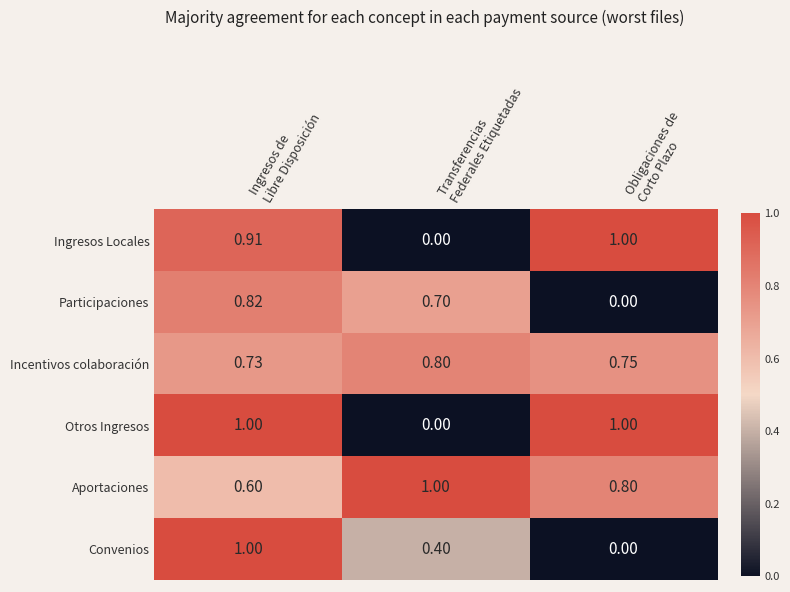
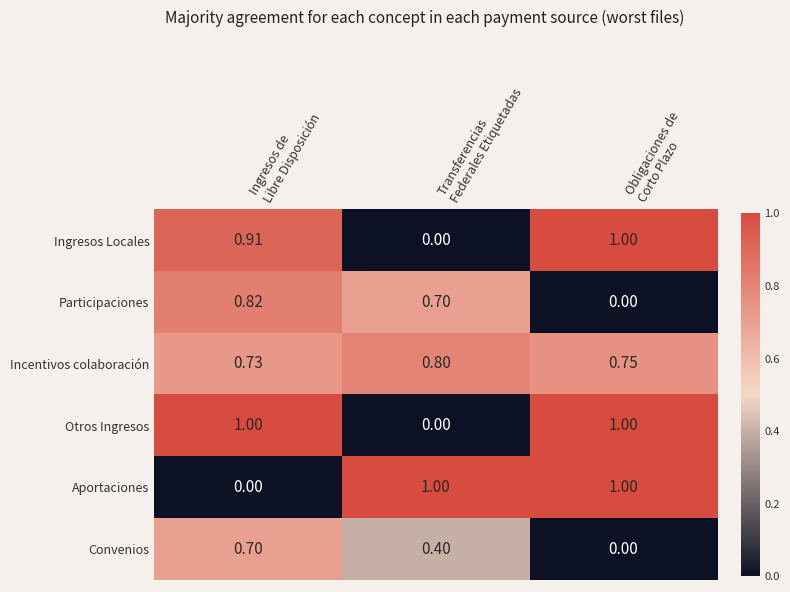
  {
    "Ingresos Locales": {
      "Ingresos de Libre Disposición": 0.91,
      "Transferencias Federales Etiquetadas": 0.00,
      "Obligaciones de Corto Plazo": 1.00
    },
    "Participaciones": {
      "Ingresos de Libre Disposición": 0.82,
      "Transferencias Federales Etiquetadas": 0.70,
      "Obligaciones de Corto Plazo": 0.00
    },
    "Incentivos colaboración": {
      "Ingresos de Libre Disposición": 0.73,
      "Transferencias Federales Etiquetadas": 0.80,
      "Obligaciones de Corto Plazo": 0.75
    },
    "Otros Ingresos": {
      "Ingresos de Libre Disposición": 1.00,
      "Transferencias Federales Etiquetadas": 0.00,
      "Obligaciones de Corto Plazo": 1.00
    },
    "Aportaciones": {
-     "Ingresos de Libre Disposición": 0.60,
+     "Ingresos de Libre Disposición": 0.00,
      "Transferencias Federales Etiquetadas": 1.00,
-     "Obligaciones de Corto Plazo": 0.80
+     "Obligaciones de Corto Plazo": 1.00
    },
    "Convenios": {
-     "Ingresos de Libre Disposición": 1.00,
+     "Ingresos de Libre Disposición": 0.70,
      "Transferencias Federales Etiquetadas": 0.40,
      "Obligaciones de Corto Plazo": 0.00
    }
  }
